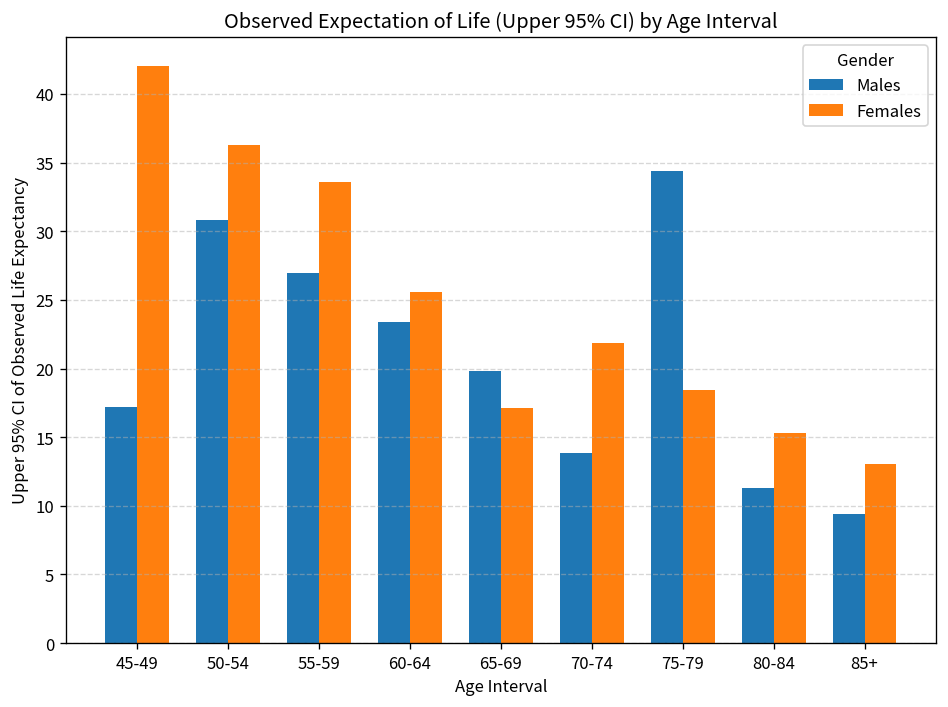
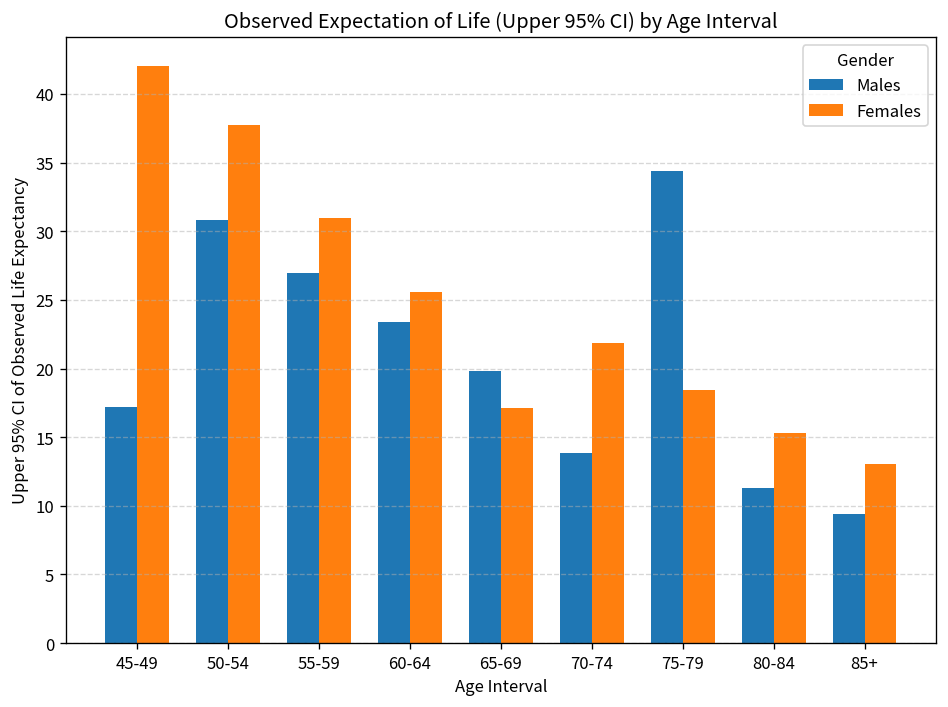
  {
    "Males": {
      "45-49": 17.2,
      "50-54": 30.8,
      "55-59": 27.0,
      "60-64": 23.4,
      "65-69": 19.8,
      "70-74": 13.8,
      "75-79": 34.4,
      "80-84": 11.3,
      "85+": 9.4
    },
    "Females": {
      "45-49": 42.1,
-     "50-54": 36.3,
-     "55-59": 33.6,
+     "50-54": 37.7,
+     "55-59": 31.0,
      "60-64": 25.6,
      "65-69": 17.1,
      "70-74": 21.9,
      "75-79": 18.5,
      "80-84": 15.3,
      "85+": 13.1
    }
  }
